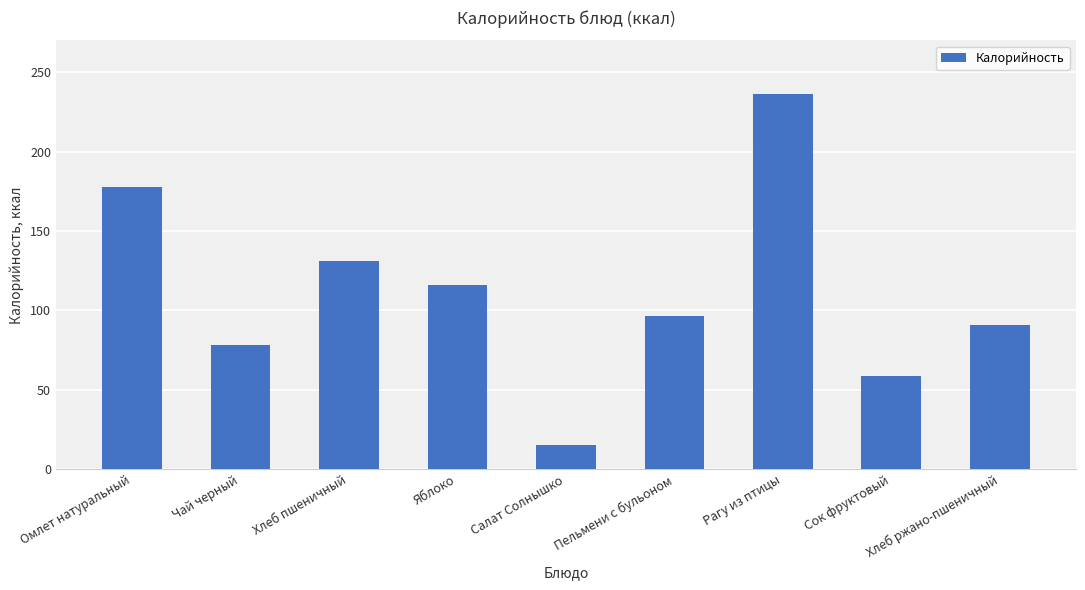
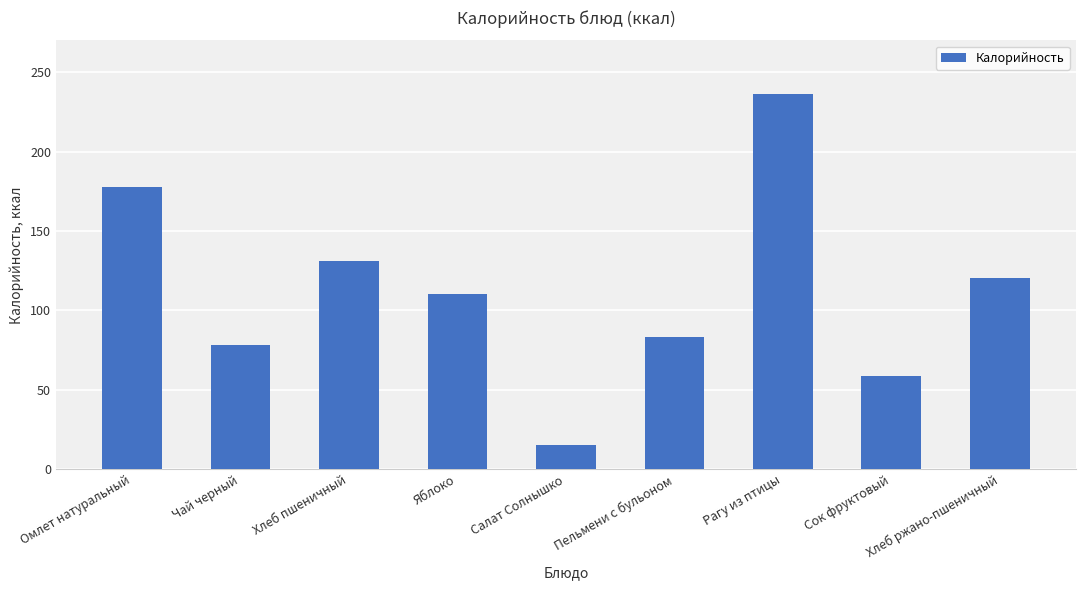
  {
    "Омлет натуральный": 178,
    "Чай черный": 78,
    "Хлеб пшеничный": 131,
-   "Яблоко": 116,
+   "Яблоко": 111,
    "Салат Солнышко": 15,
-   "Пельмени с бульоном": 97,
+   "Пельмени с бульоном": 83,
    "Рагу из птицы": 236,
    "Сок фруктовый": 59,
-   "Хлеб ржано-пшеничный": 91
+   "Хлеб ржано-пшеничный": 121
  }
